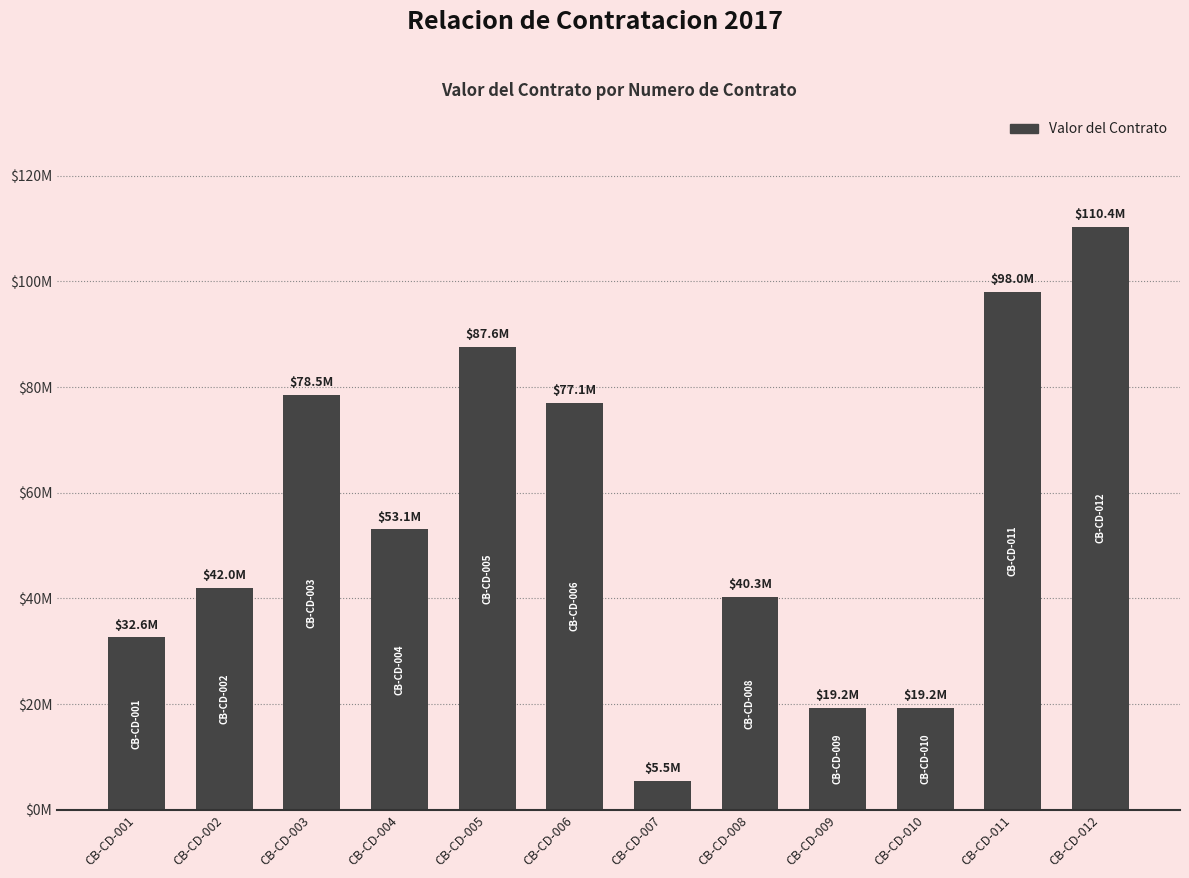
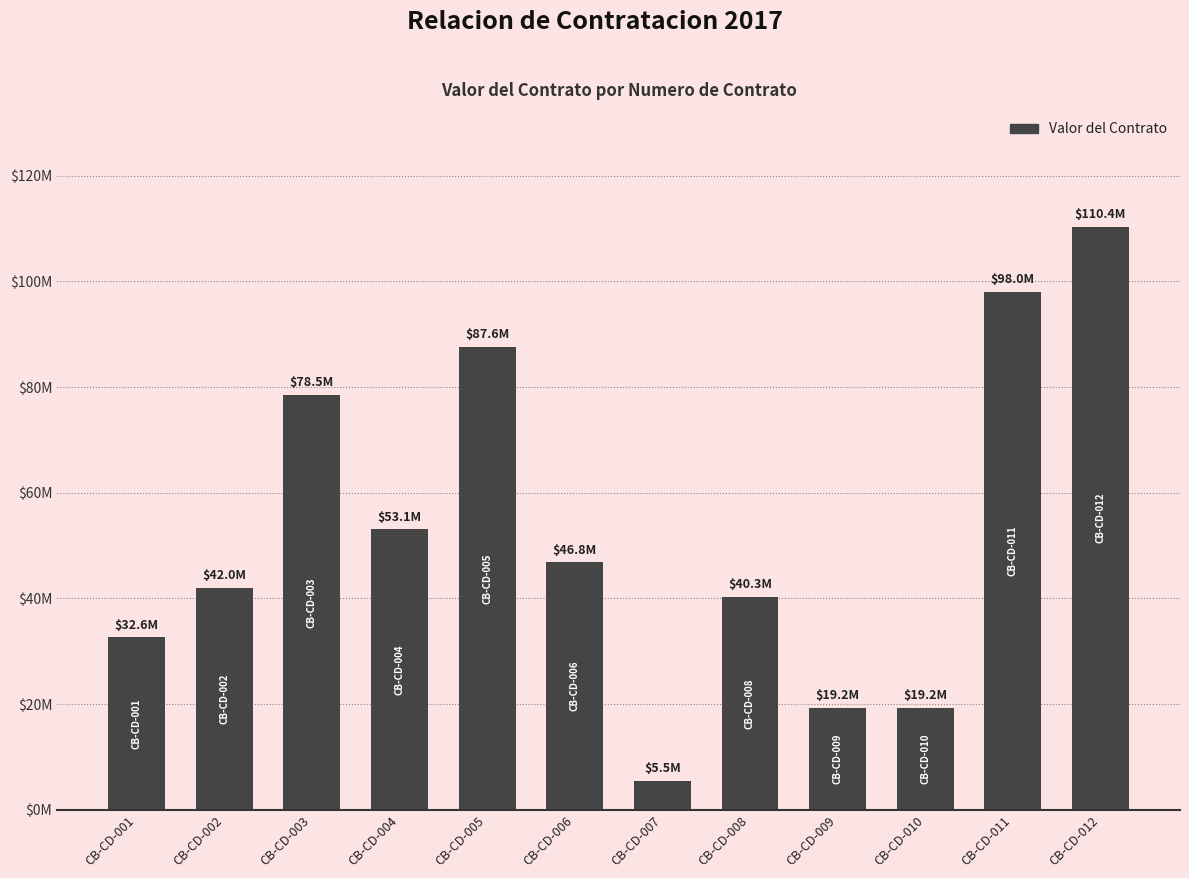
  {
    "CB-CD-001": "$32.6M",
    "CB-CD-002": "$42.0M",
    "CB-CD-003": "$78.5M",
    "CB-CD-004": "$53.1M",
    "CB-CD-005": "$87.6M",
-   "CB-CD-006": "$77.1M",
+   "CB-CD-006": "$46.8M",
    "CB-CD-007": "$5.5M",
    "CB-CD-008": "$40.3M",
    "CB-CD-009": "$19.2M",
    "CB-CD-010": "$19.2M",
    "CB-CD-011": "$98.0M",
    "CB-CD-012": "$110.4M"
  }
